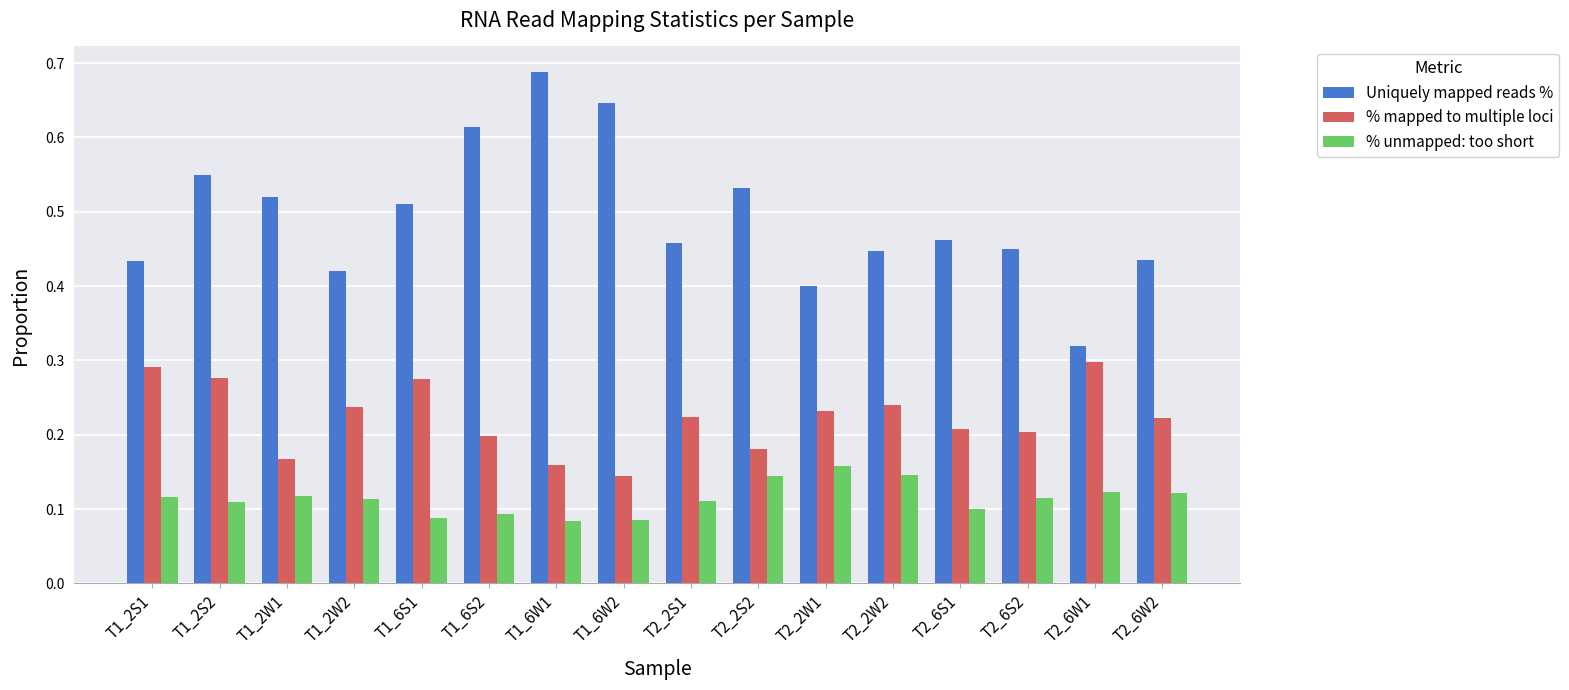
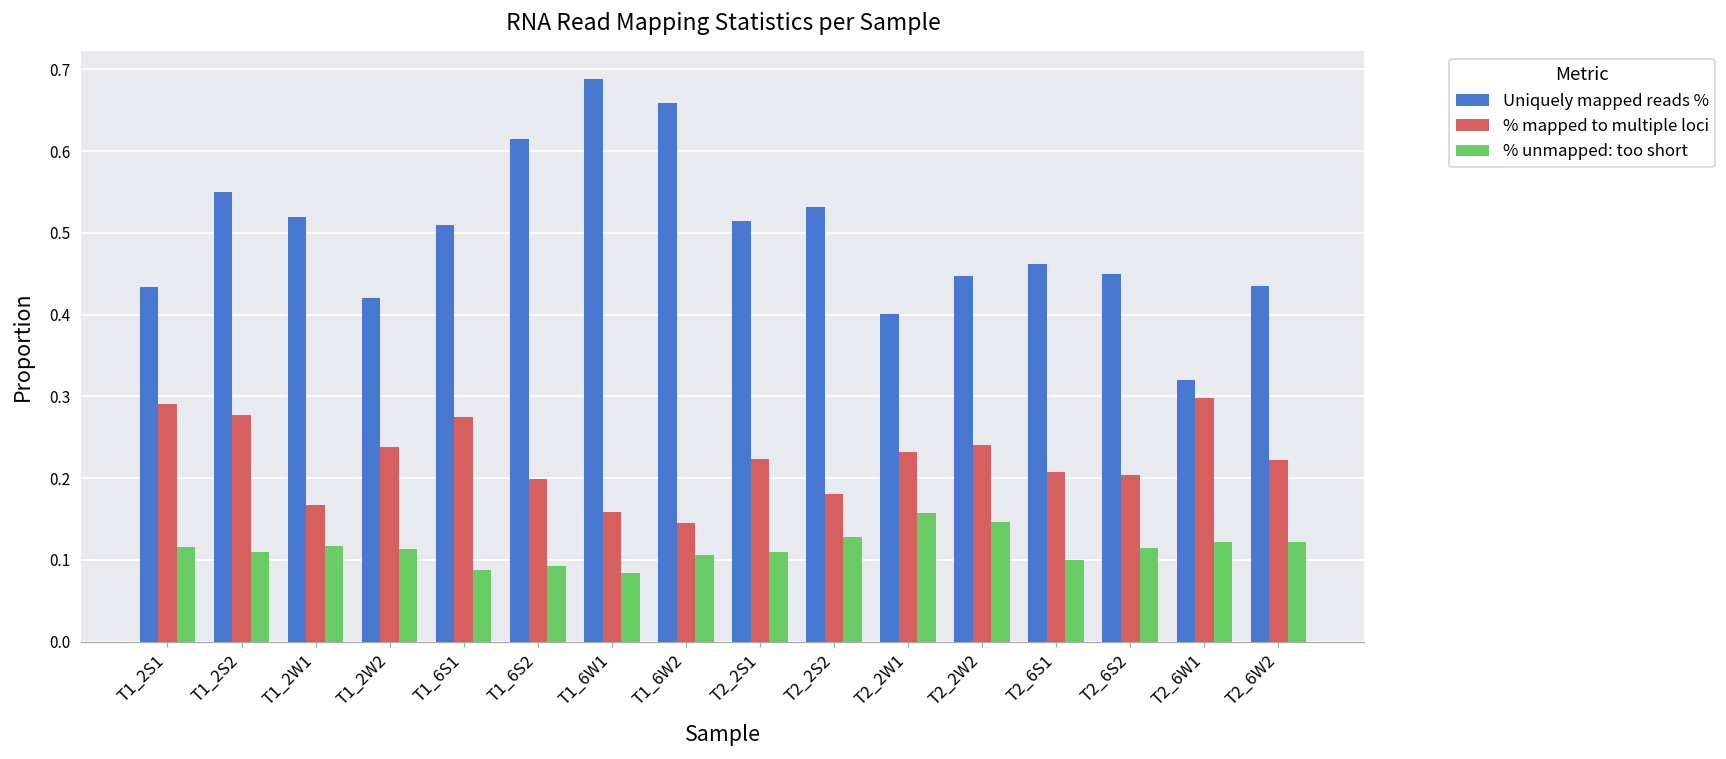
  {
    "Uniquely mapped reads %": {
      "T1_2S1": 0.43,
      "T1_2S2": 0.55,
      "T1_2W1": 0.52,
      "T1_2W2": 0.42,
      "T1_6S1": 0.51,
      "T1_6S2": 0.61,
      "T1_6W1": 0.69,
-     "T1_6W2": 0.65,
-     "T2_2S1": 0.46,
+     "T1_6W2": 0.66,
+     "T2_2S1": 0.51,
      "T2_2S2": 0.53,
      "T2_2W1": 0.40,
      "T2_2W2": 0.45,
      "T2_6S1": 0.46,
      "T2_6S2": 0.45,
      "T2_6W1": 0.32,
      "T2_6W2": 0.43
    },
    "% mapped to multiple loci": {
      "T1_2S1": 0.29,
      "T1_2S2": 0.28,
      "T1_2W1": 0.17,
      "T1_2W2": 0.24,
      "T1_6S1": 0.28,
      "T1_6S2": 0.20,
      "T1_6W1": 0.16,
      "T1_6W2": 0.15,
      "T2_2S1": 0.22,
      "T2_2S2": 0.18,
      "T2_2W1": 0.23,
      "T2_2W2": 0.24,
      "T2_6S1": 0.21,
      "T2_6S2": 0.20,
      "T2_6W1": 0.30,
      "T2_6W2": 0.22
    },
    "% unmapped: too short": {
      "T1_2S1": 0.12,
      "T1_2S2": 0.11,
      "T1_2W1": 0.12,
      "T1_2W2": 0.11,
      "T1_6S1": 0.09,
      "T1_6S2": 0.09,
      "T1_6W1": 0.08,
-     "T1_6W2": 0.09,
+     "T1_6W2": 0.11,
      "T2_2S1": 0.11,
-     "T2_2S2": 0.15,
+     "T2_2S2": 0.13,
      "T2_2W1": 0.16,
      "T2_2W2": 0.15,
      "T2_6S1": 0.10,
      "T2_6S2": 0.11,
      "T2_6W1": 0.12,
      "T2_6W2": 0.12
    }
  }
